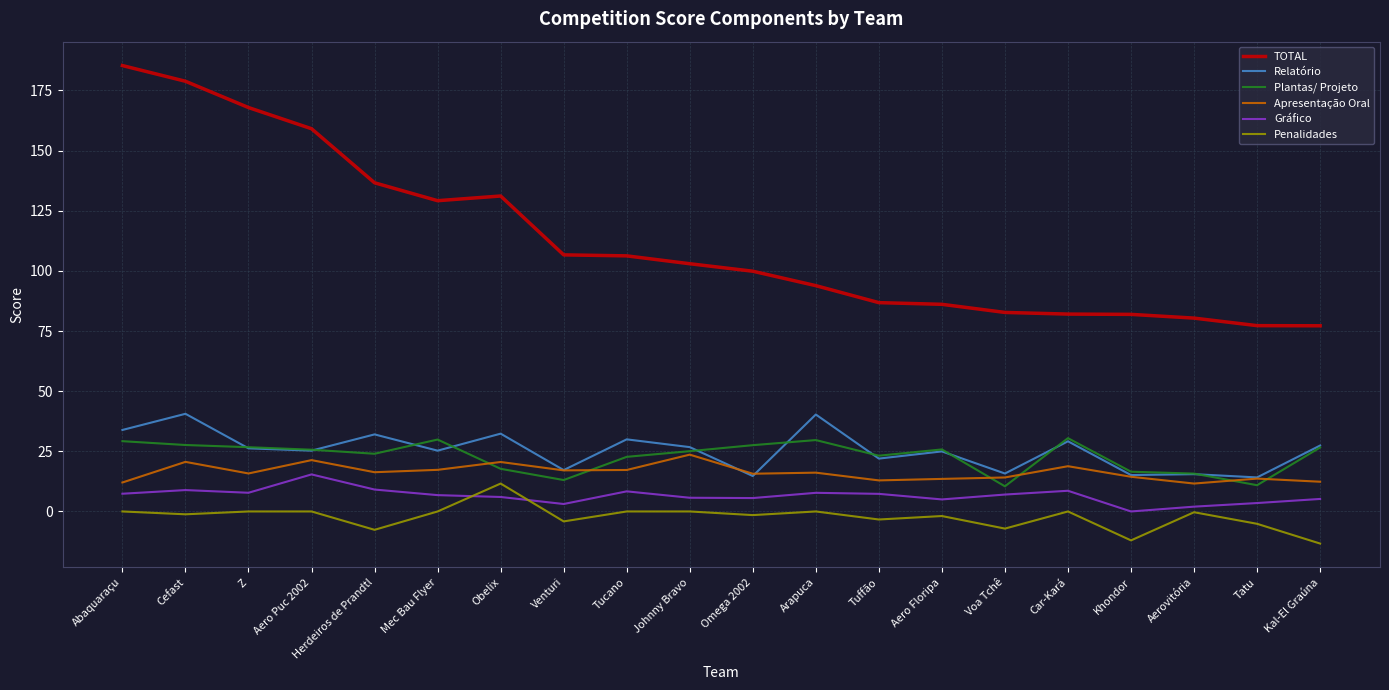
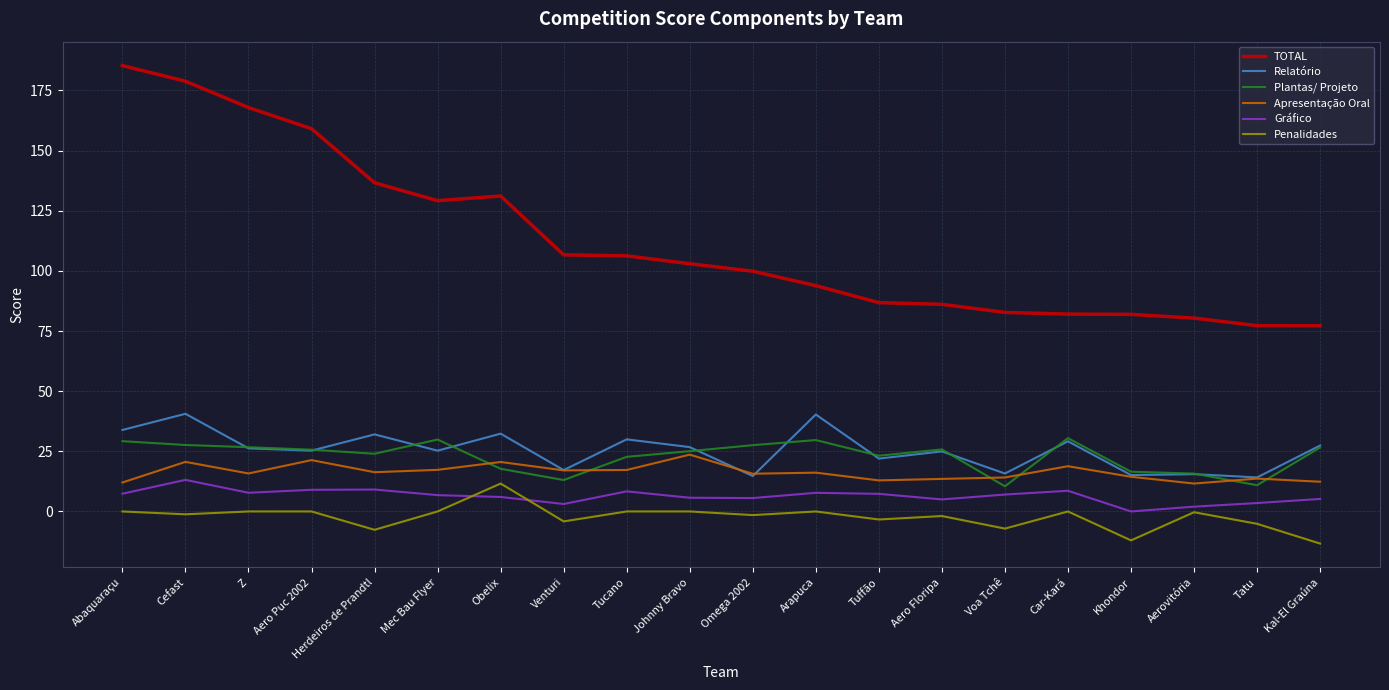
  {
    "TOTAL": {
      "Abaquaraçu": 185,
      "Cefast": 179,
      "Z": 168,
      "Aero Puc 2002": 159,
      "Herdeiros de Prandtl": 137,
      "Mec Bau Flyer": 129,
      "Obelix": 131,
      "Venturi": 107,
      "Tucano": 106,
      "Johnny Bravo": 103,
      "Omega 2002": 100,
      "Arapuca": 94,
      "Tuffão": 87,
      "Aero Floripa": 86,
      "Voa Tchê": 83,
      "Car-Kará": 82,
      "Khondor": 82,
      "Aerovitória": 80,
      "Tatu": 77,
      "Kal-El Graúna": 77
    },
    "Relatório": {
      "Abaquaraçu": 34,
      "Cefast": 41,
      "Herdeiros de Prandtl": 32,
      "Mec Bau Flyer": 25,
      "Obelix": 32,
      "Tucano": 30,
      "Johnny Bravo": 27,
      "Arapuca": 40,
      "Tuffão": 22,
      "Voa Tchê": 16,
      "Car-Kará": 29
    },
    "Plantas/ Projeto": {
      "Abaquaraçu": 29,
      "Cefast": 28,
      "Herdeiros de Prandtl": 24,
      "Mec Bau Flyer": 30,
      "Obelix": 18,
      "Venturi": 13,
      "Tucano": 23,
      "Johnny Bravo": 25,
      "Omega 2002": 28,
      "Arapuca": 30,
      "Tuffão": 23,
      "Voa Tchê": 10,
      "Car-Kará": 30,
      "Khondor": 17,
      "Tatu": 11
    },
    "Apresentação Oral": {
      "Abaquaraçu": 12,
      "Cefast": 21,
      "Z": 16,
      "Aero Puc 2002": 21,
      "Herdeiros de Prandtl": 16,
      "Mec Bau Flyer": 17,
      "Obelix": 21,
      "Tucano": 17,
      "Johnny Bravo": 24,
      "Arapuca": 16,
      "Tuffão": 13,
      "Aero Floripa": 14,
      "Voa Tchê": 14,
      "Car-Kará": 19,
      "Aerovitória": 12,
      "Kal-El Graúna": 12
    },
    "Gráfico": {
      "Abaquaraçu": 7,
-     "Cefast": 9,
+     "Cefast": 13,
      "Z": 8,
-     "Aero Puc 2002": 15,
+     "Aero Puc 2002": 9,
      "Herdeiros de Prandtl": 9,
      "Mec Bau Flyer": 7,
      "Obelix": 6,
      "Venturi": 3,
      "Tucano": 8,
      "Johnny Bravo": 6,
      "Omega 2002": 6,
      "Arapuca": 8,
      "Tuffão": 7,
      "Aero Floripa": 5,
      "Voa Tchê": 7,
      "Car-Kará": 9,
      "Khondor": 0,
      "Aerovitória": 2,
      "Tatu": 4,
      "Kal-El Graúna": 5
    },
    "Penalidades": {
      "Abaquaraçu": 0,
      "Cefast": -1,
      "Z": 0,
      "Aero Puc 2002": 0,
      "Herdeiros de Prandtl": -8,
      "Mec Bau Flyer": 0,
      "Obelix": 12,
      "Venturi": -4,
      "Tucano": 0,
      "Johnny Bravo": 0,
      "Omega 2002": -2,
      "Arapuca": 0,
      "Tuffão": -3,
      "Aero Floripa": -2,
      "Voa Tchê": -7,
      "Car-Kará": 0,
      "Khondor": -12,
      "Aerovitória": 0,
      "Tatu": -5,
      "Kal-El Graúna": -13
    }
  }
